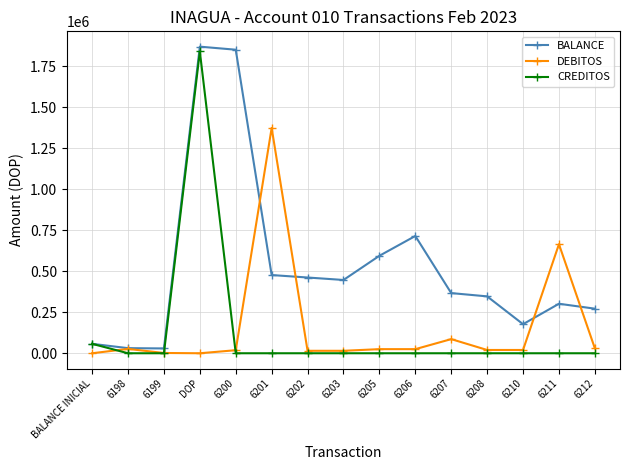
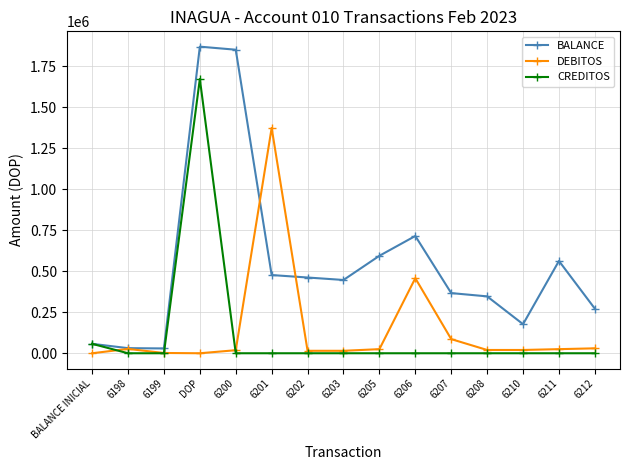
  {
    "BALANCE": {
      "6199": 30000,
      "DOP": 1870000,
      "6200": 1850000,
      "6201": 480000,
      "6202": 460000,
      "6203": 450000,
      "6205": 590000,
      "6206": 710000,
      "6207": 370000,
      "6208": 350000,
      "6210": 180000,
-     "6211": 300000,
+     "6211": 560000,
      "6212": 270000
    },
    "DEBITOS": {
      "BALANCE INICIAL": 0,
      "DOP": 0,
      "6200": 20000,
      "6201": 1370000,
      "6205": 30000,
-     "6206": 30000,
+     "6206": 460000,
      "6207": 90000,
      "6208": 20000,
      "6210": 20000,
-     "6211": 660000,
+     "6211": 30000,
      "6212": 30000
    },
    "CREDITOS": {
      "6198": 0,
-     "DOP": 1840000,
+     "DOP": 1670000,
      "6200": 0,
      "6201": 0,
      "6205": 0,
      "6206": 0,
      "6207": 0,
      "6208": 0,
      "6210": 0,
      "6211": 0,
      "6212": 0
    }
  }
